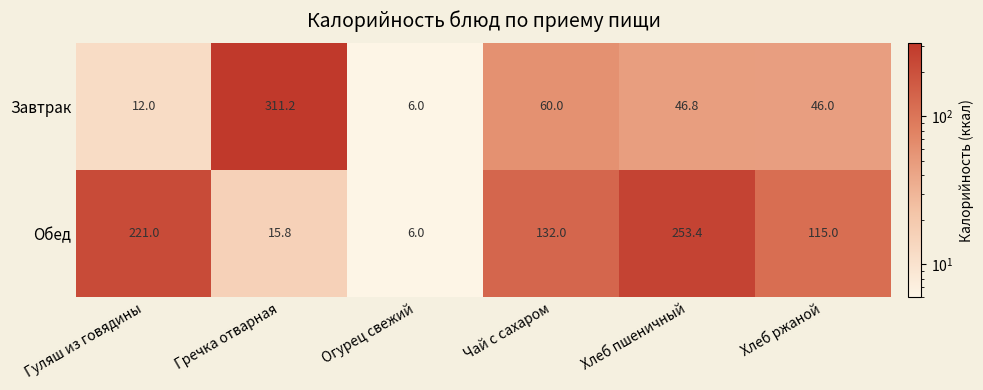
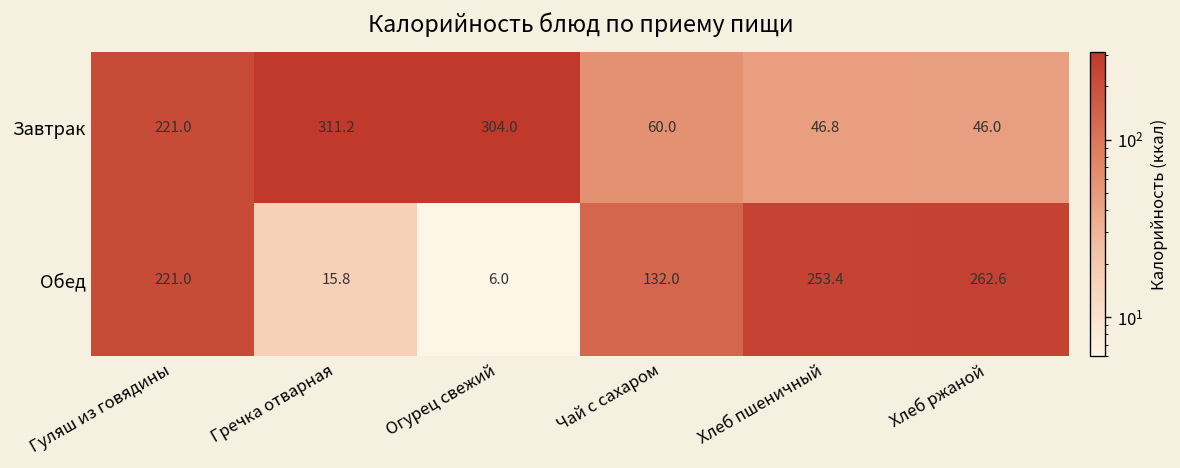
  {
    "Завтрак": {
-     "Гуляш из говядины": 12.0,
+     "Гуляш из говядины": 221.0,
      "Гречка отварная": 311.2,
-     "Огурец свежий": 6.0,
+     "Огурец свежий": 304.0,
      "Чай с сахаром": 60.0,
      "Хлеб пшеничный": 46.8,
      "Хлеб ржаной": 46.0
    },
    "Обед": {
      "Гуляш из говядины": 221.0,
      "Гречка отварная": 15.8,
      "Огурец свежий": 6.0,
      "Чай с сахаром": 132.0,
      "Хлеб пшеничный": 253.4,
-     "Хлеб ржаной": 115.0
+     "Хлеб ржаной": 262.6
    }
  }
